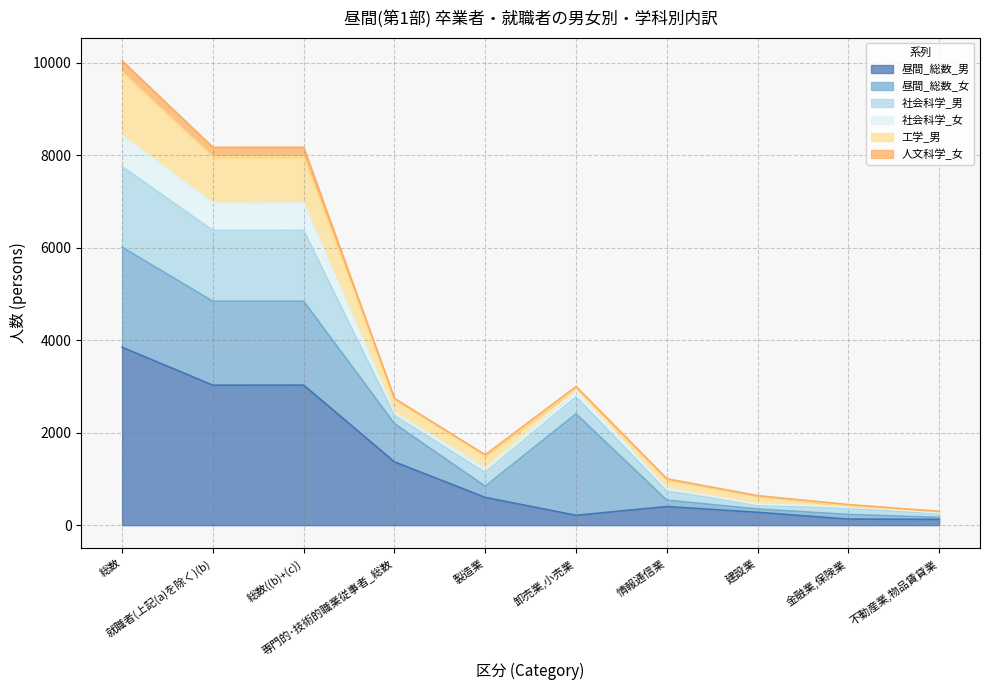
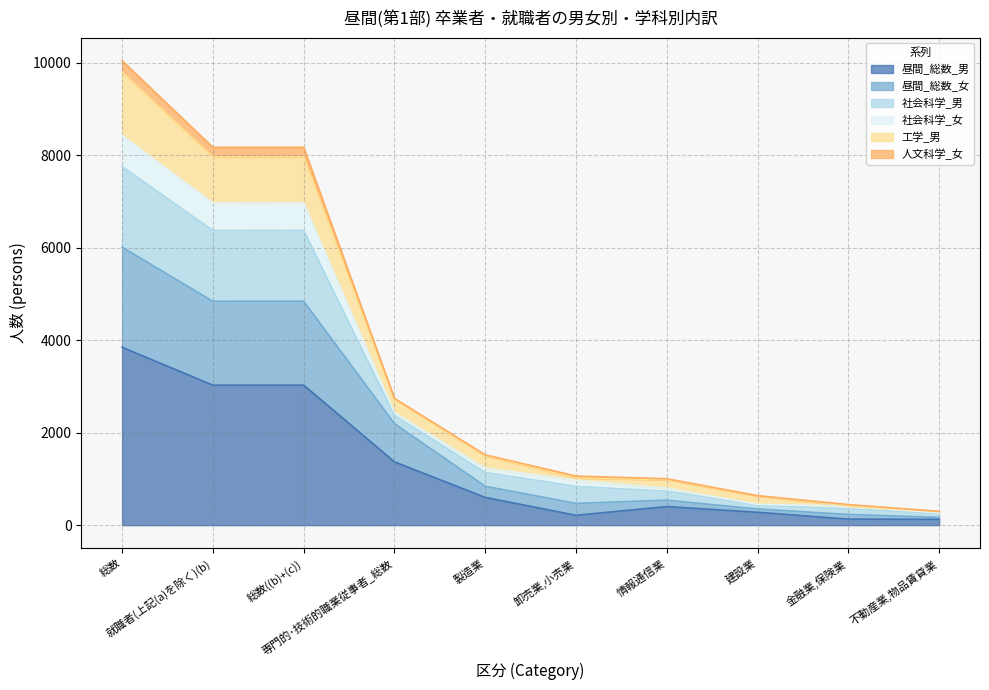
  {
    "昼間_総数_男": {
      "総数": 3800,
      "就職者(上記(a)を除く)(b)": 3000,
      "総数((b)+(c))": 3000,
      "専門的･技術的職業従事者_総数": 1400,
      "製造業": 600,
      "卸売業,小売業": 200,
      "情報通信業": 400,
      "建設業": 300,
      "金融業,保険業": 100
    },
    "昼間_総数_女": {
      "総数": 2200,
      "就職者(上記(a)を除く)(b)": 1800,
      "総数((b)+(c))": 1800,
      "専門的･技術的職業従事者_総数": 800,
      "製造業": 200,
-     "卸売業,小売業": 2200,
+     "卸売業,小売業": 300,
      "情報通信業": 100,
      "建設業": 100,
      "金融業,保険業": 100
    },
    "社会科学_男": {
      "総数": 1700,
      "就職者(上記(a)を除く)(b)": 1500,
      "総数((b)+(c))": 1500,
      "専門的･技術的職業従事者_総数": 200,
      "製造業": 300,
      "卸売業,小売業": 400,
      "情報通信業": 200,
      "金融業,保険業": 100
    },
    "社会科学_女": {
      "総数": 700,
      "就職者(上記(a)を除く)(b)": 600,
      "総数((b)+(c))": 600,
      "専門的･技術的職業従事者_総数": 100,
      "製造業": 100,
      "情報通信業": 100
    },
    "工学_男": {
      "総数": 1400,
      "就職者(上記(a)を除く)(b)": 1000,
      "総数((b)+(c))": 1000
    },
    "人文科学_女": {
      "総数": 200,
      "就職者(上記(a)を除く)(b)": 200,
      "総数((b)+(c))": 200
    }
  }
